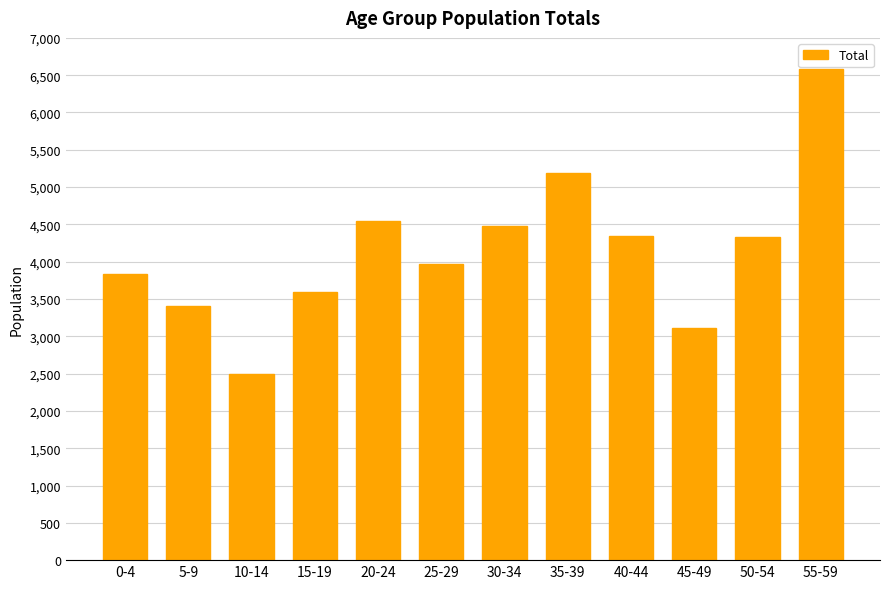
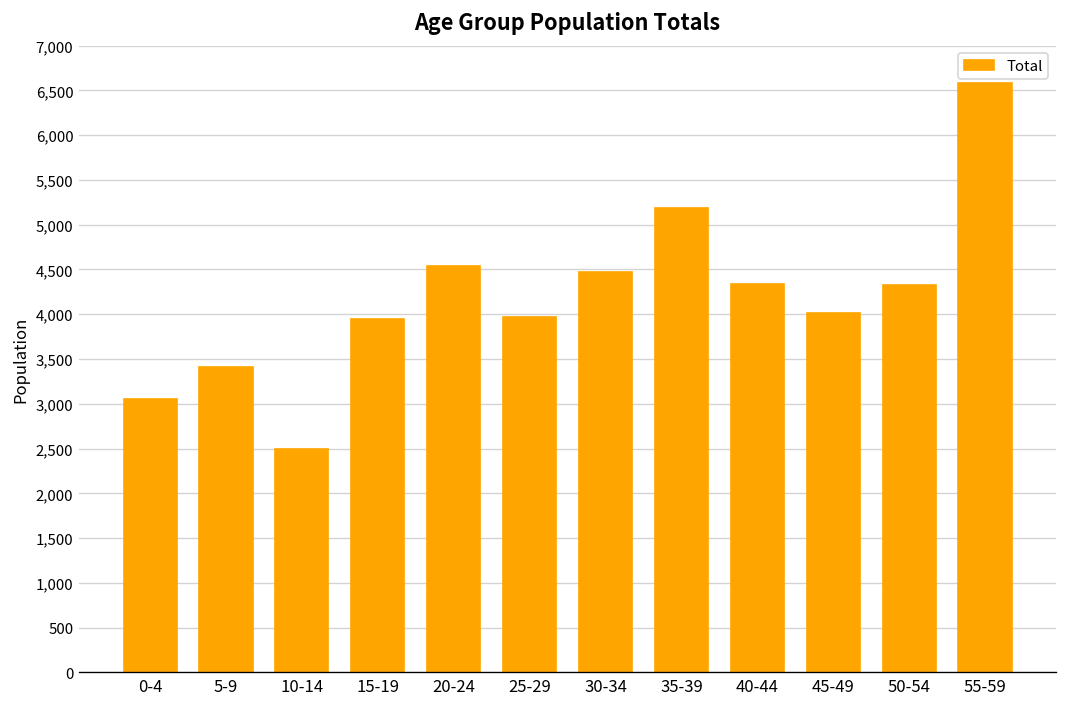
  {
-   "0-4": "3,800",
+   "0-4": "3,100",
    "5-9": "3,400",
    "10-14": "2,500",
-   "15-19": "3,600",
+   "15-19": "4,000",
    "20-24": "4,500",
    "25-29": "4,000",
    "30-34": "4,500",
    "35-39": "5,200",
    "40-44": "4,300",
-   "45-49": "3,100",
+   "45-49": "4,000",
    "50-54": "4,300",
    "55-59": "6,600"
  }
